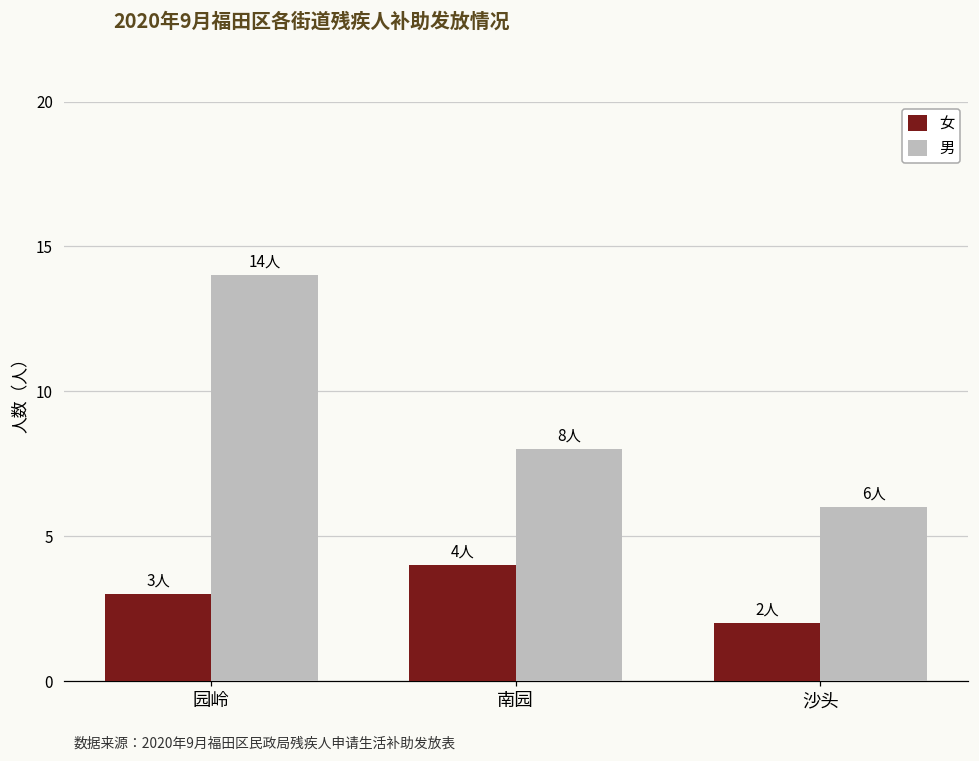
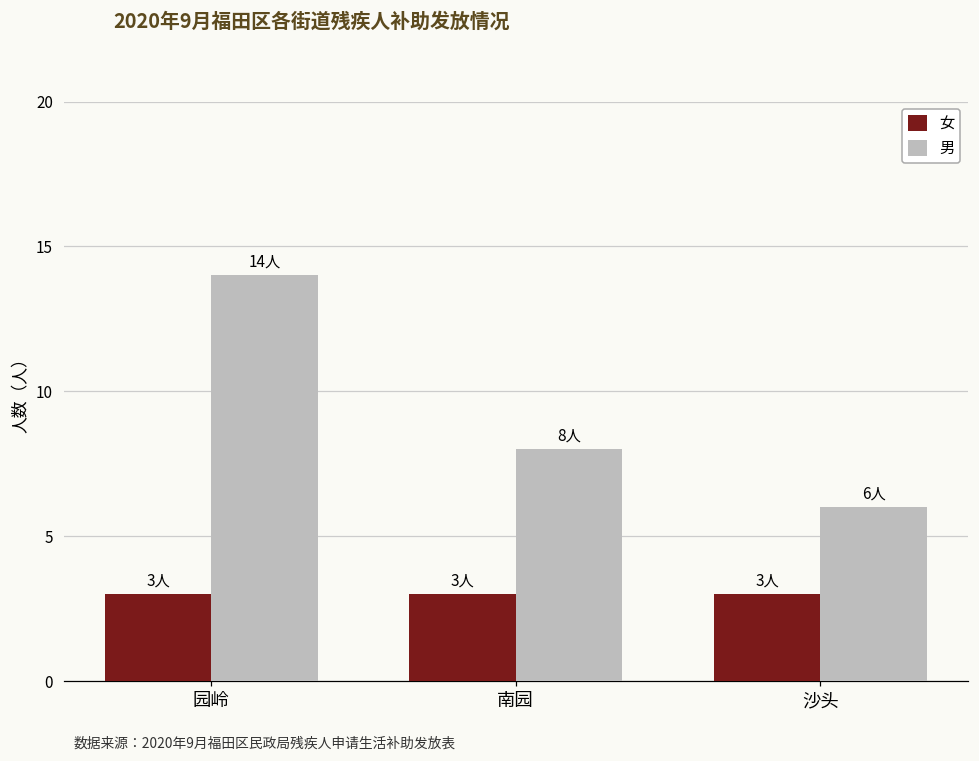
  {
    "女": {
      "园岭": "3人",
-     "南园": "4人",
-     "沙头": "2人"
+     "南园": "3人",
+     "沙头": "3人"
    },
    "男": {
      "园岭": "14人",
      "南园": "8人",
      "沙头": "6人"
    }
  }
